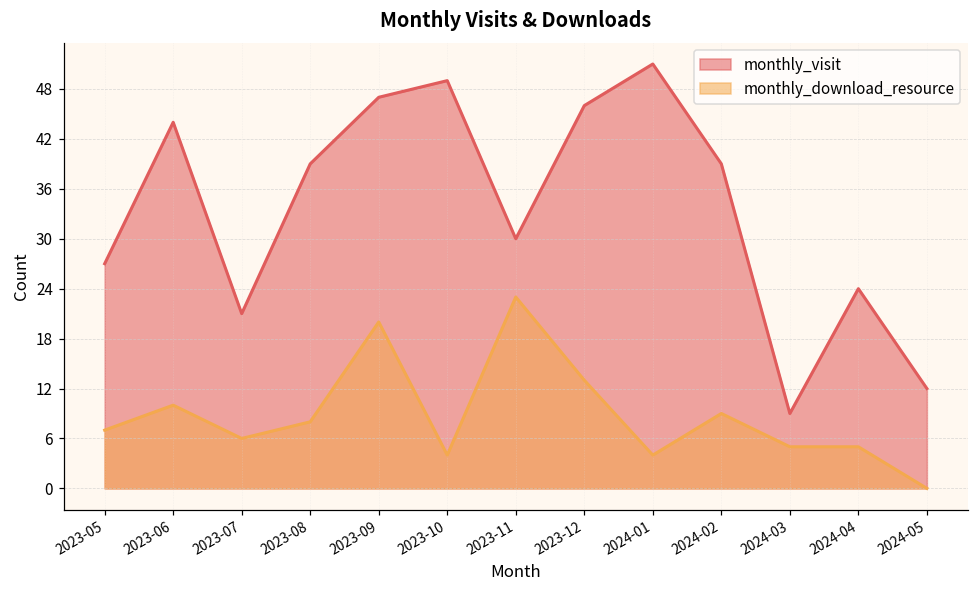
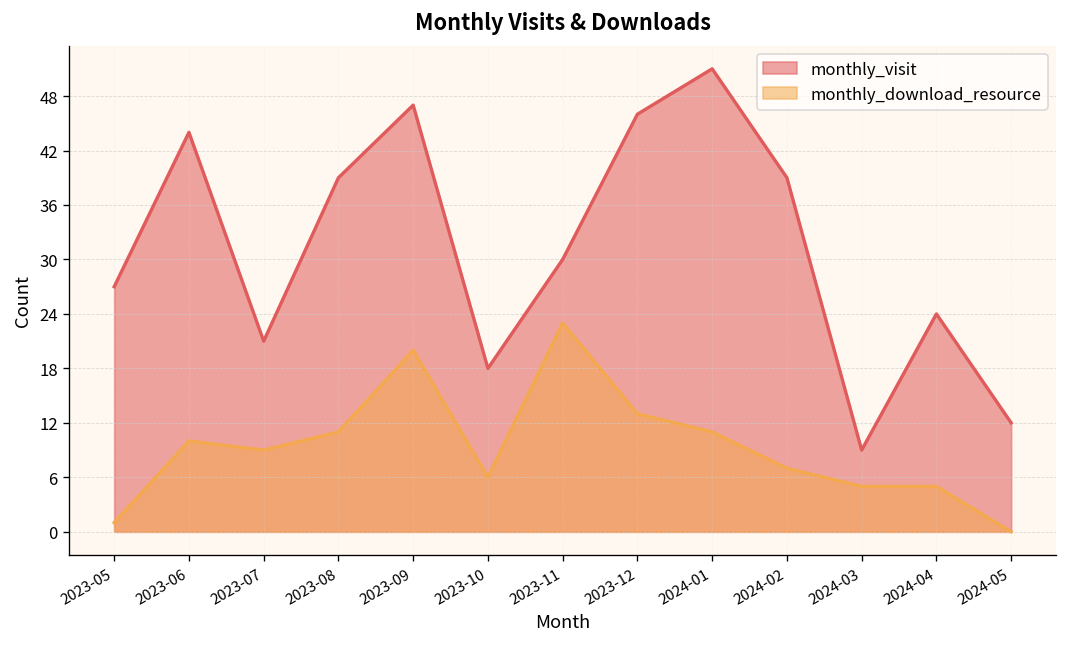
  {
    "monthly_visit": {
      "2023-05": 27,
      "2023-06": 44,
      "2023-07": 21,
      "2023-08": 39,
      "2023-09": 47,
-     "2023-10": 49,
+     "2023-10": 18,
      "2023-11": 30,
      "2023-12": 46,
      "2024-01": 51,
      "2024-02": 39,
      "2024-03": 9,
      "2024-04": 24,
      "2024-05": 12
    },
    "monthly_download_resource": {
-     "2023-05": 7,
+     "2023-05": 1,
      "2023-06": 10,
-     "2023-07": 6,
-     "2023-08": 8,
+     "2023-07": 9,
+     "2023-08": 11,
      "2023-09": 20,
-     "2023-10": 4,
+     "2023-10": 6,
      "2023-11": 23,
      "2023-12": 13,
-     "2024-01": 4,
-     "2024-02": 9,
+     "2024-01": 11,
+     "2024-02": 7,
      "2024-03": 5,
      "2024-04": 5,
      "2024-05": 0
    }
  }
